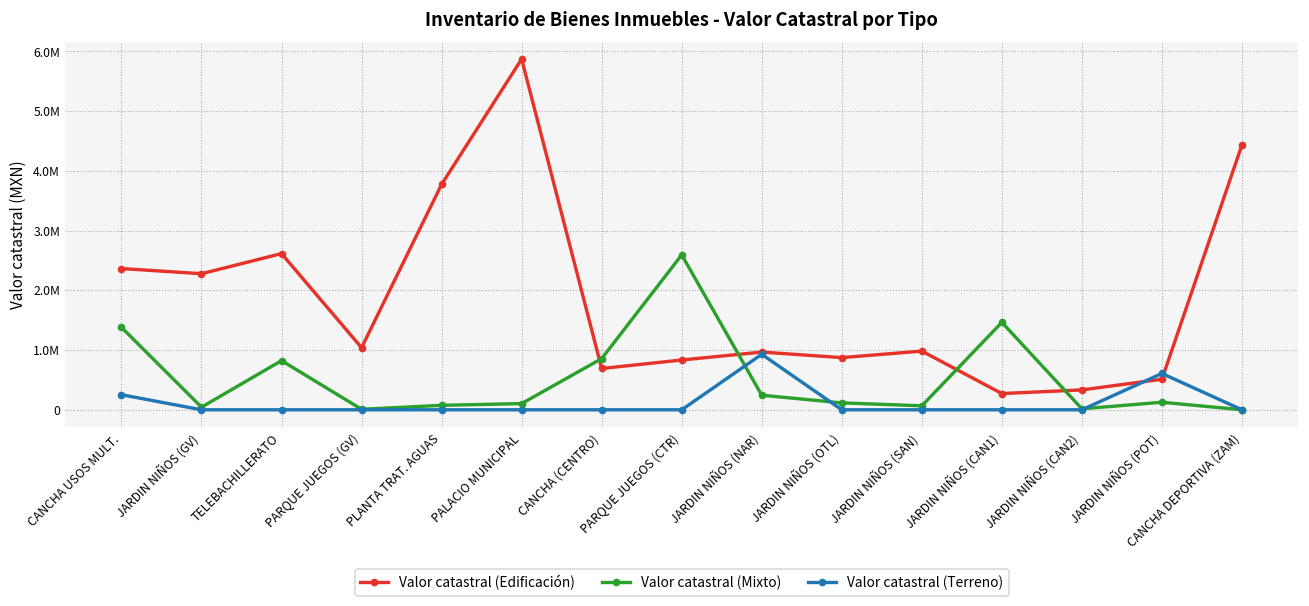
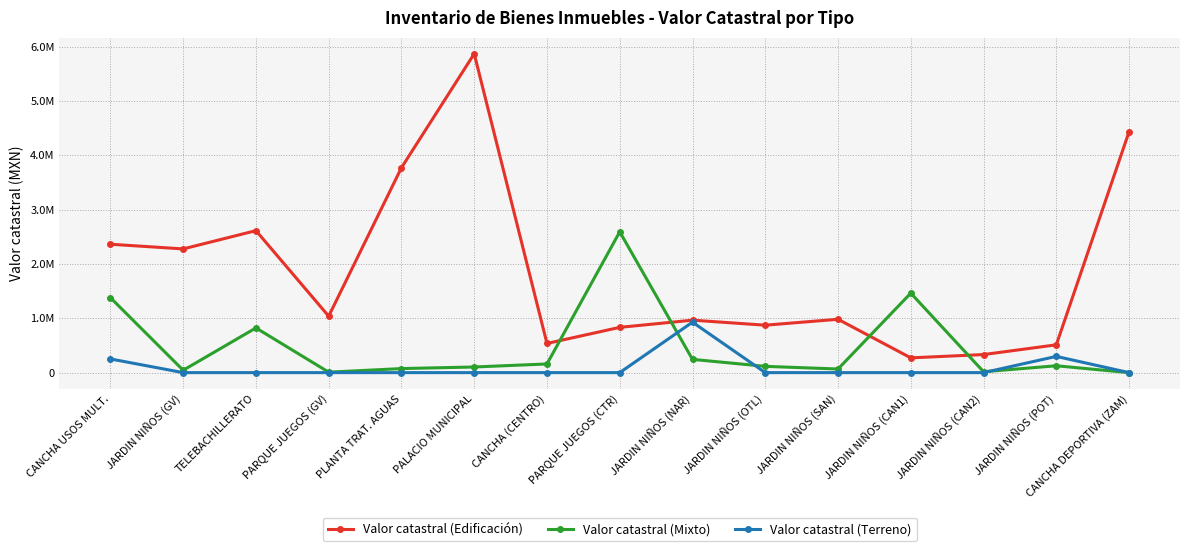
  {
    "Valor catastral (Edificación)": {
      "CANCHA USOS MULT.": 2400000,
      "JARDIN NIÑOS (GV)": 2300000,
      "TELEBACHILLERATO": 2600000,
      "PARQUE JUEGOS (GV)": 1000000,
      "PLANTA TRAT. AGUAS": 3800000,
      "PALACIO MUNICIPAL": 5900000,
-     "CANCHA (CENTRO)": 700000,
+     "CANCHA (CENTRO)": 500000,
      "PARQUE JUEGOS (CTR)": 800000,
      "JARDIN NIÑOS (OTL)": 900000,
      "JARDIN NIÑOS (SAN)": 1000000,
      "JARDIN NIÑOS (CAN1)": 300000,
      "JARDIN NIÑOS (CAN2)": 300000,
      "JARDIN NIÑOS (POT)": 500000,
      "CANCHA DEPORTIVA (ZAM)": 4400000
    },
    "Valor catastral (Mixto)": {
      "CANCHA USOS MULT.": 1400000,
      "TELEBACHILLERATO": 800000,
      "PLANTA TRAT. AGUAS": 100000,
      "PALACIO MUNICIPAL": 100000,
-     "CANCHA (CENTRO)": 900000,
+     "CANCHA (CENTRO)": 200000,
      "PARQUE JUEGOS (CTR)": 2600000,
      "JARDIN NIÑOS (NAR)": 200000,
      "JARDIN NIÑOS (OTL)": 100000,
      "JARDIN NIÑOS (SAN)": 100000,
      "JARDIN NIÑOS (CAN1)": 1500000,
      "JARDIN NIÑOS (POT)": 100000
    },
    "Valor catastral (Terreno)": {
      "CANCHA USOS MULT.": 300000,
      "TELEBACHILLERATO": 0,
      "PLANTA TRAT. AGUAS": 0,
      "PALACIO MUNICIPAL": 0,
      "CANCHA (CENTRO)": 0,
      "PARQUE JUEGOS (CTR)": 0,
      "JARDIN NIÑOS (OTL)": 0,
      "JARDIN NIÑOS (SAN)": 0,
      "JARDIN NIÑOS (CAN1)": 0,
-     "JARDIN NIÑOS (POT)": 600000
+     "JARDIN NIÑOS (POT)": 300000
    }
  }
